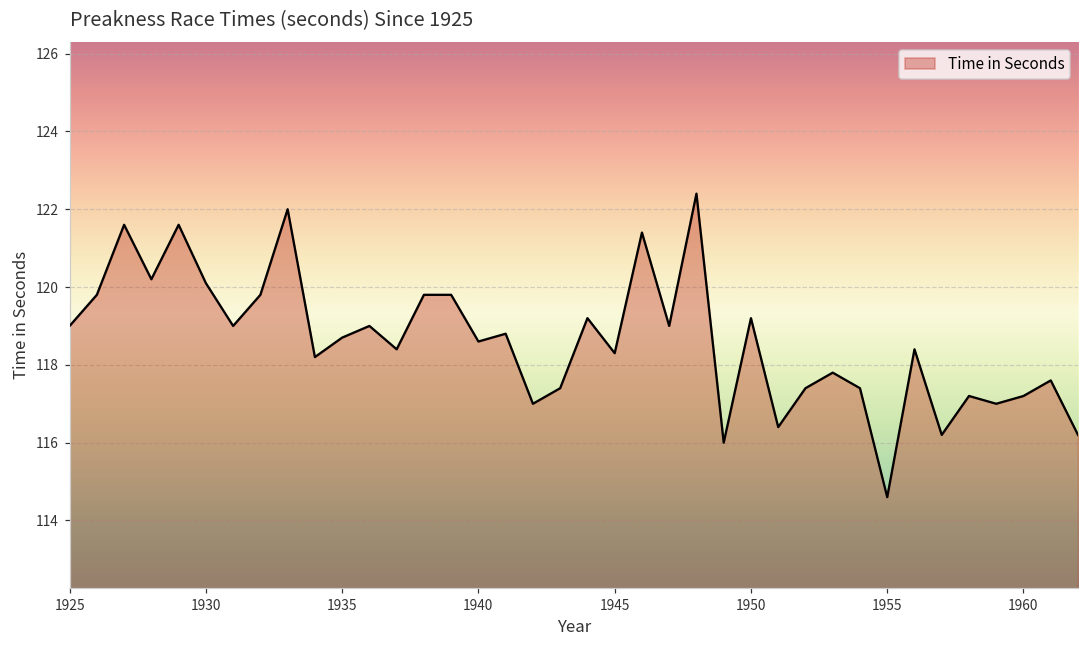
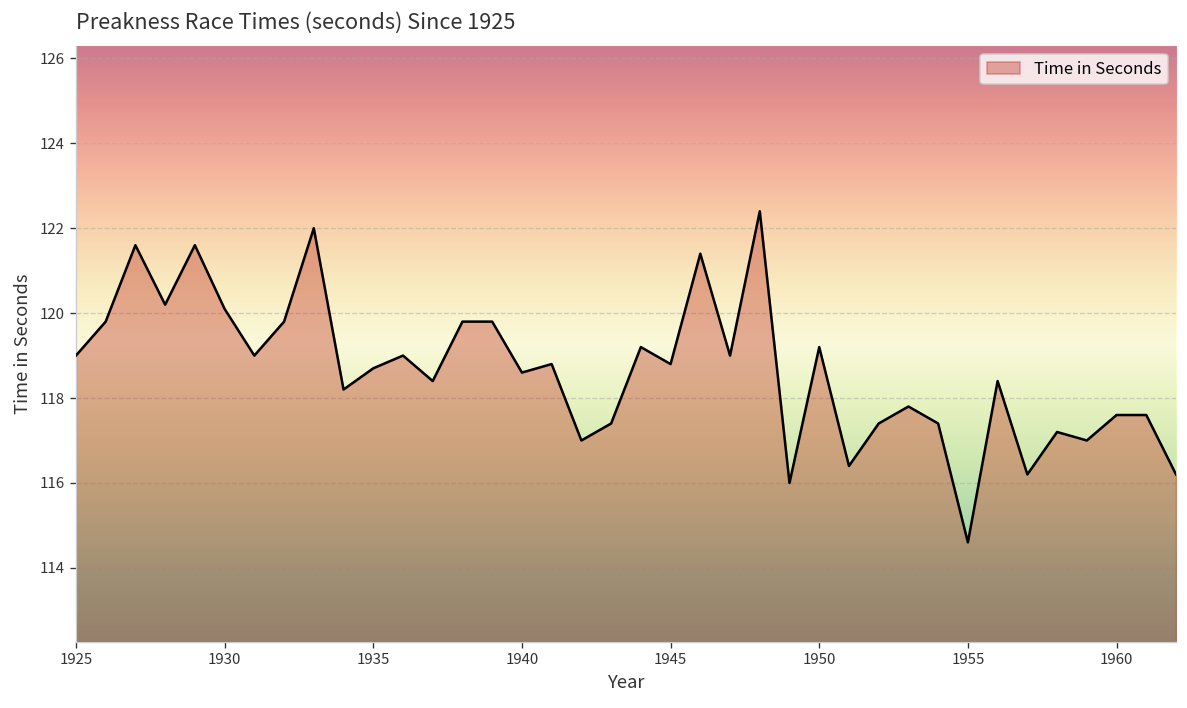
  {
    "1925": 119.0,
    "1930": 120.1,
    "1935": 118.7,
    "1940": 118.6,
-   "1945": 118.3,
+   "1945": 118.8,
    "1950": 119.2,
    "1955": 114.6,
-   "1960": 117.2
+   "1960": 117.6
  }
